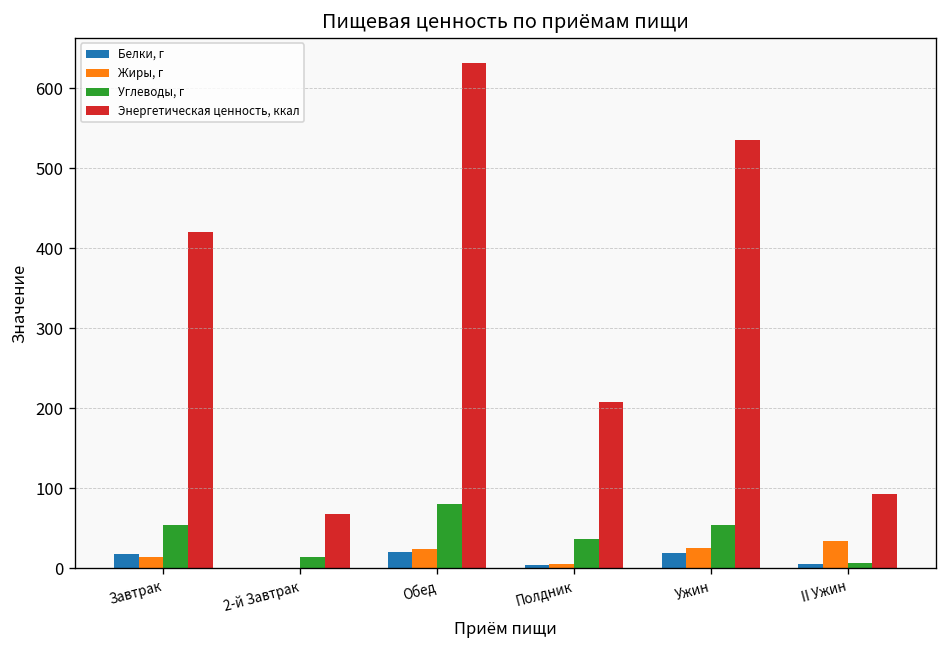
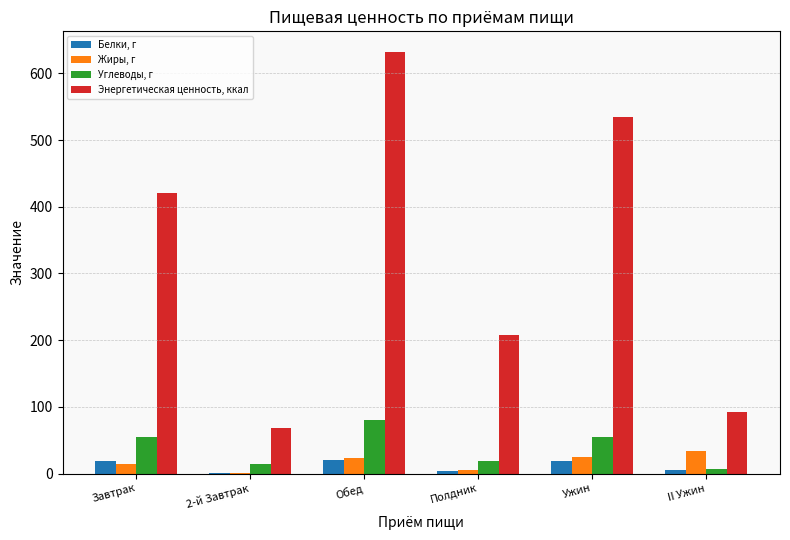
  {
    "Белки, г": {
      "Завтрак": 20,
      "Обед": 20,
      "Ужин": 20,
      "II Ужин": 10
    },
    "Жиры, г": {
      "Завтрак": 10,
      "Обед": 20,
      "Полдник": 10,
      "Ужин": 30,
      "II Ужин": 30
    },
    "Углеводы, г": {
      "Завтрак": 50,
      "2-й Завтрак": 10,
      "Обед": 80,
-     "Полдник": 40,
+     "Полдник": 20,
      "Ужин": 50,
      "II Ужин": 10
    },
    "Энергетическая ценность, ккал": {
      "Завтрак": 420,
      "2-й Завтрак": 70,
      "Обед": 630,
      "Полдник": 210,
      "Ужин": 540,
      "II Ужин": 90
    }
  }
